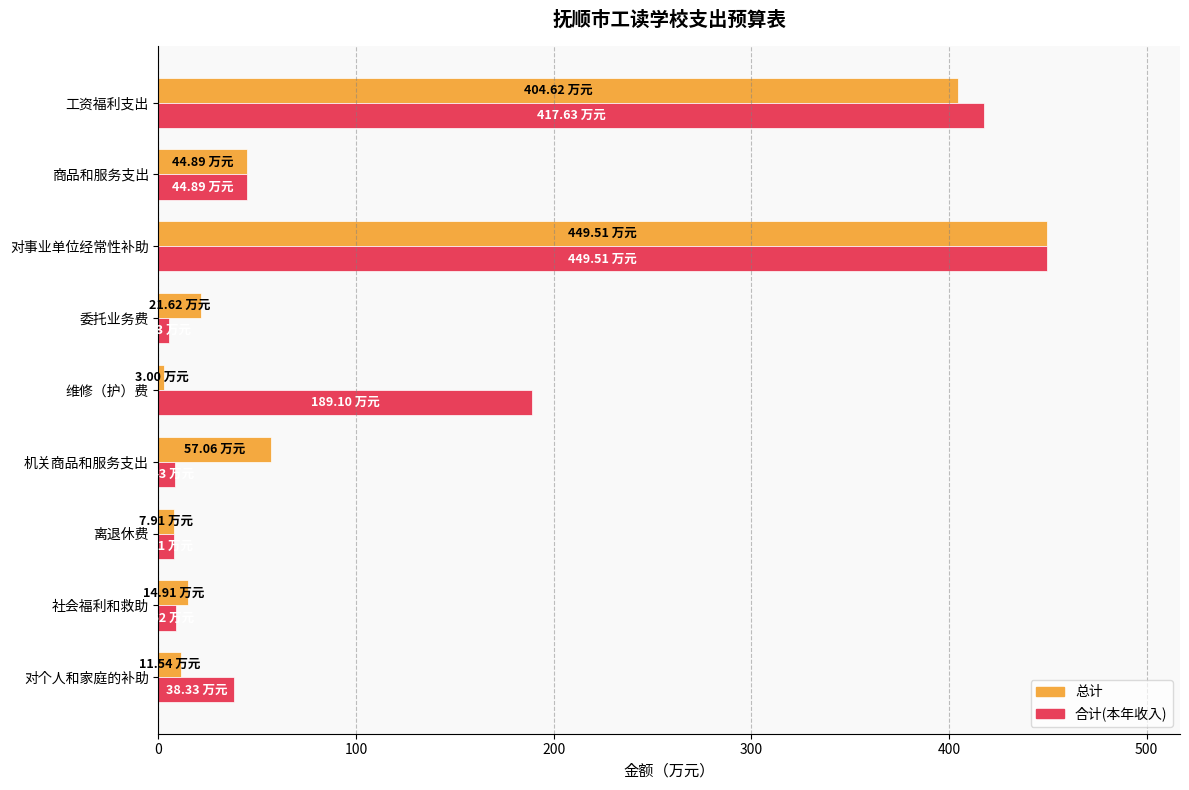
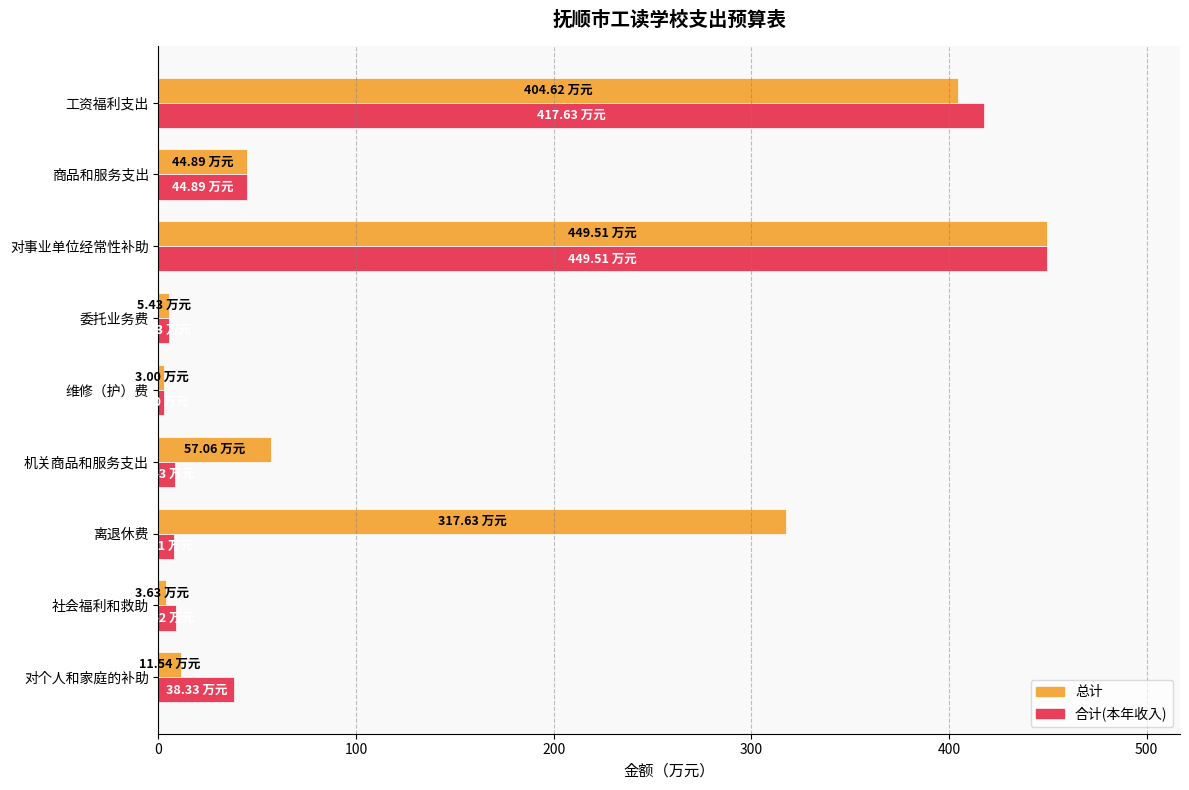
  {
    "总计": {
      "工资福利支出": 404.62,
      "商品和服务支出": 44.89,
      "对事业单位经常性补助": 449.51,
-     "委托业务费": 21.62,
+     "委托业务费": 5.43,
      "维修（护）费": 3.00,
      "机关商品和服务支出": 57.06,
-     "离退休费": 7.91,
-     "社会福利和救助": 14.91,
+     "离退休费": 317.63,
+     "社会福利和救助": 3.63,
      "对个人和家庭的补助": 11.54
    },
    "合计(本年收入)": {
      "委托业务费": 5,
-     "维修（护）费": 189,
+     "维修（护）费": 3,
      "机关商品和服务支出": 8,
      "社会福利和救助": 9
    }
  }
